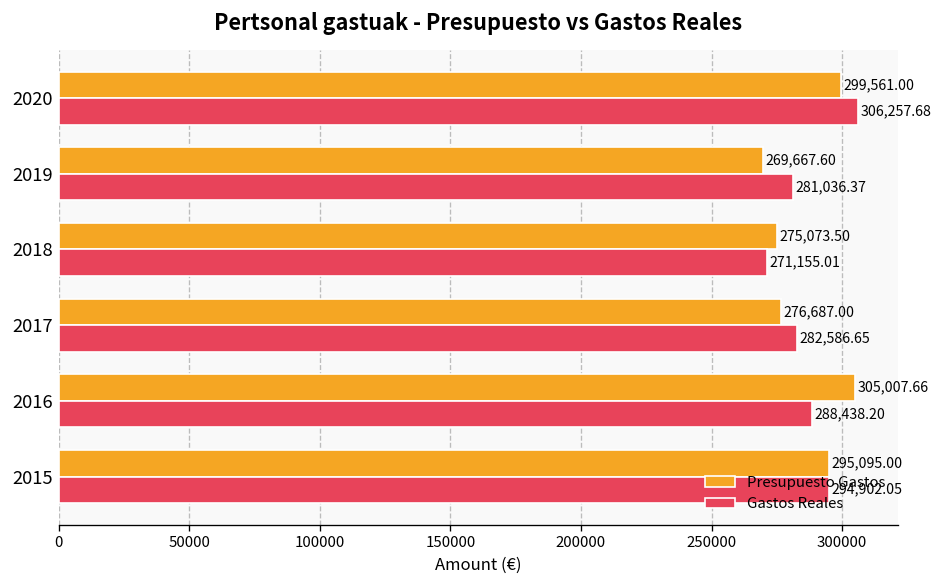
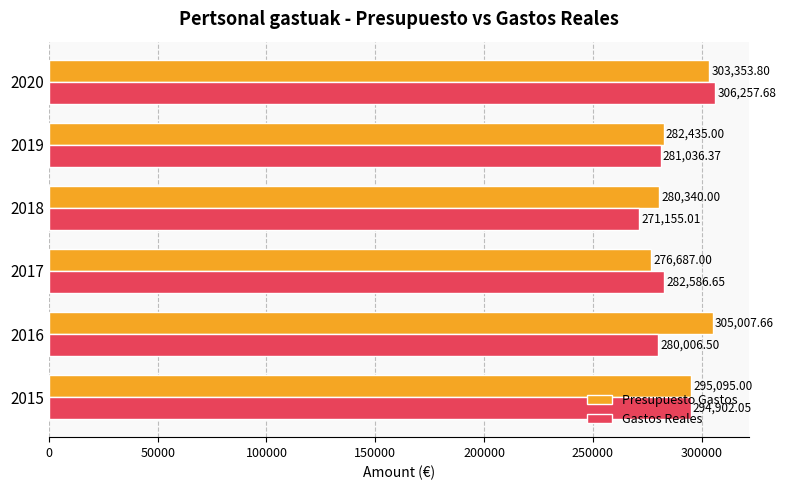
  {
    "Presupuesto Gastos": {
-     "2020": "299,561.00",
-     "2019": "269,667.60",
-     "2018": "275,073.50",
+     "2020": "303,353.80",
+     "2019": "282,435.00",
+     "2018": "280,340.00",
      "2017": "276,687.00",
      "2016": "305,007.66",
      "2015": "295,095.00"
    },
    "Gastos Reales": {
      "2020": "306,257.68",
      "2019": "281,036.37",
      "2018": "271,155.01",
      "2017": "282,586.65",
-     "2016": "288,438.20",
+     "2016": "280,006.50",
      "2015": "294,902.05"
    }
  }
